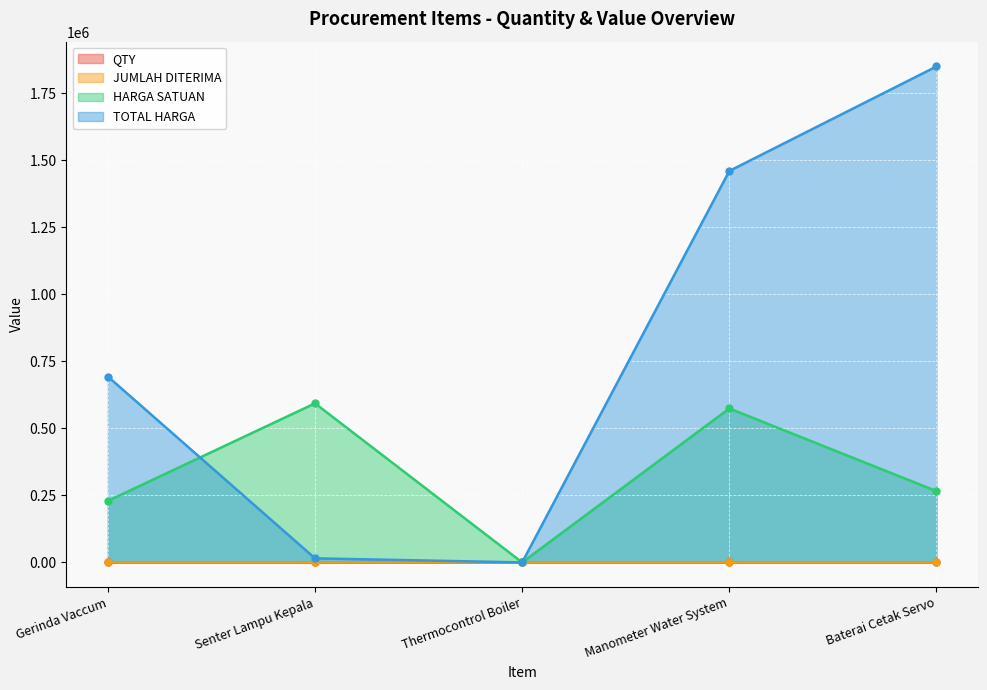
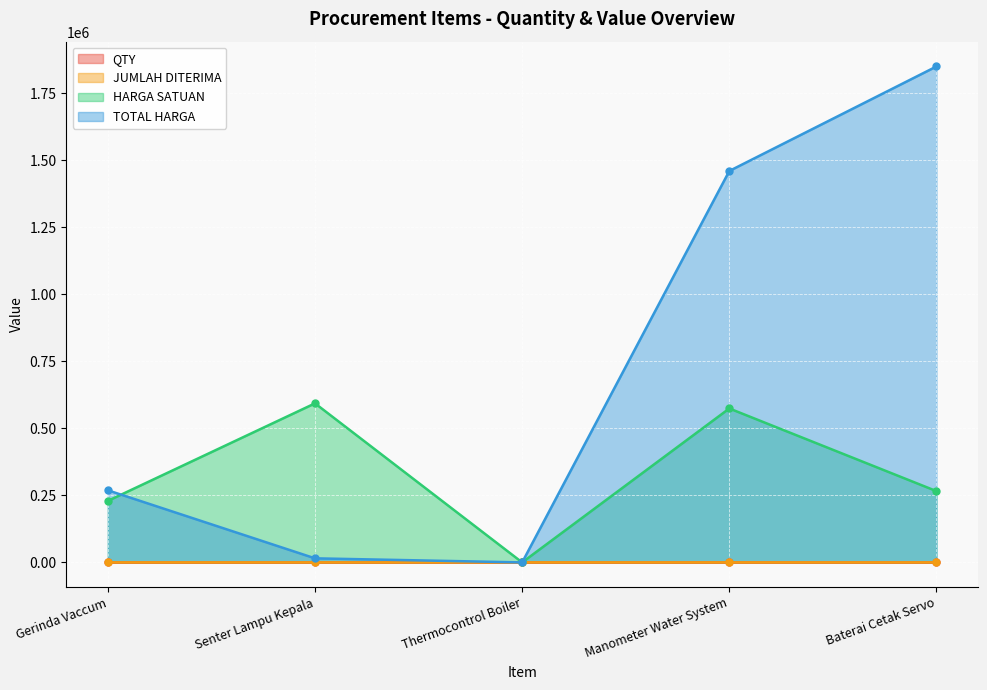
  {
    "JUMLAH DITERIMA": {
      "Gerinda Vaccum": 0,
      "Senter Lampu Kepala": 0,
      "Manometer Water System": 0,
      "Baterai Cetak Servo": 0
    },
    "HARGA SATUAN": {
      "Gerinda Vaccum": 230000,
      "Senter Lampu Kepala": 590000,
      "Manometer Water System": 570000,
      "Baterai Cetak Servo": 270000
    },
    "TOTAL HARGA": {
-     "Gerinda Vaccum": 690000,
+     "Gerinda Vaccum": 270000,
      "Senter Lampu Kepala": 20000,
      "Manometer Water System": 1460000,
      "Baterai Cetak Servo": 1850000
    }
  }
